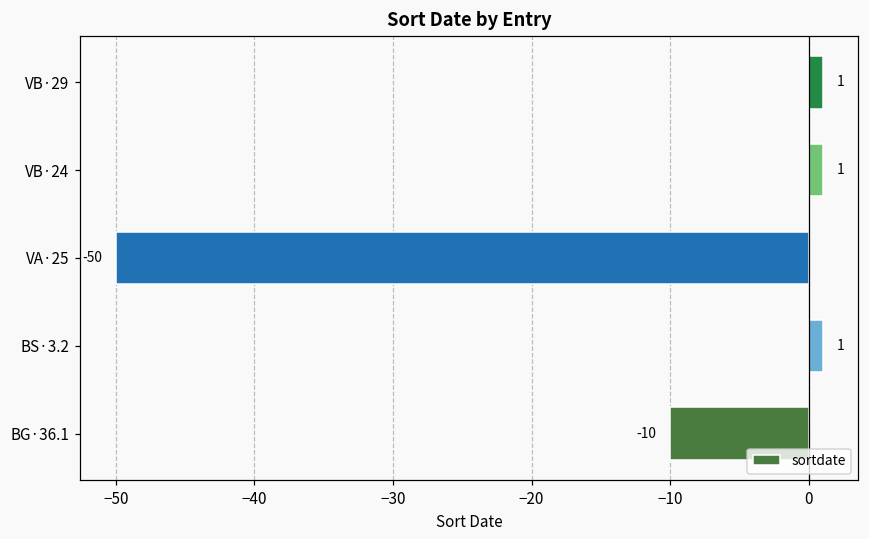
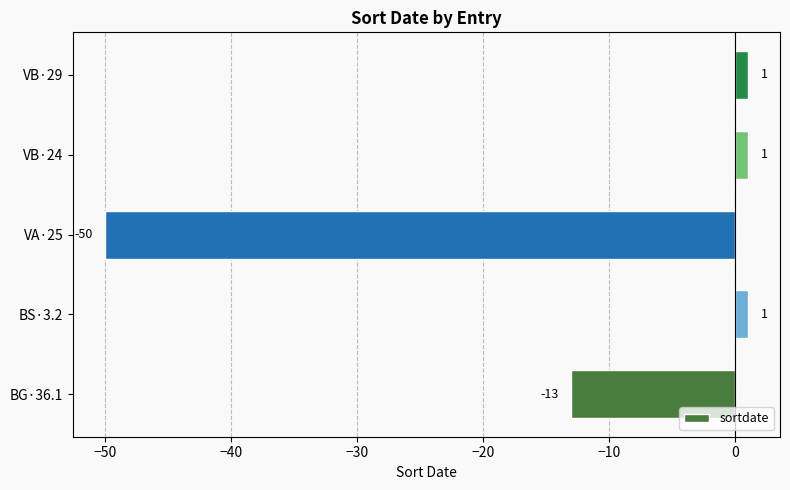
  {
    "VB·29": 1,
    "VB·24": 1,
    "VA·25": -50,
    "BS·3.2": 1,
-   "BG·36.1": -10
+   "BG·36.1": -13
  }
